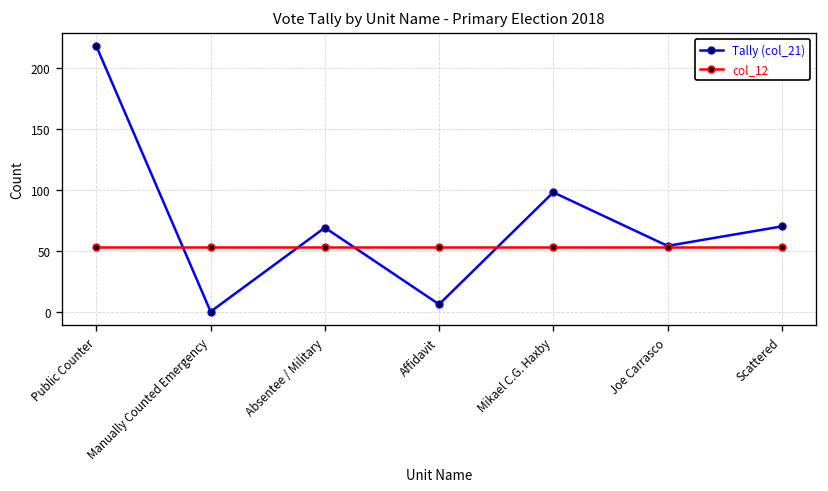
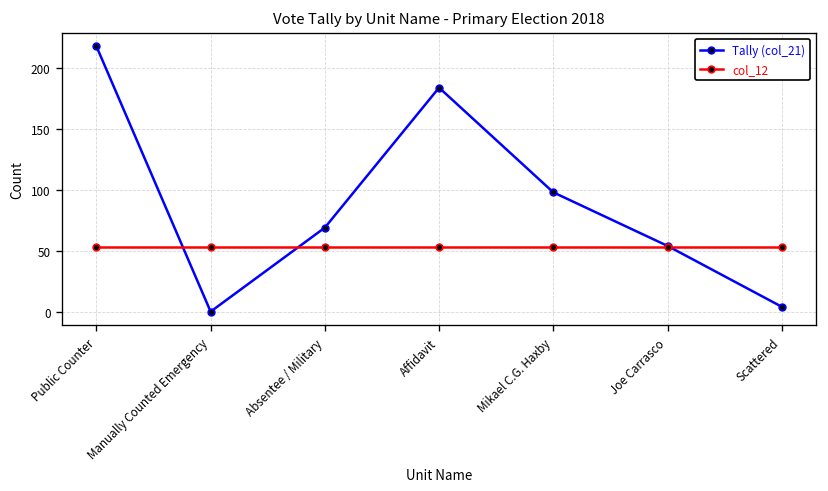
  {
    "Tally (col_21)": {
      "Public Counter": 218,
      "Manually Counted Emergency": 0,
      "Absentee / Military": 69,
-     "Affidavit": 6,
+     "Affidavit": 184,
      "Mikael C.G. Haxby": 98,
-     "Scattered": 70
+     "Scattered": 4
    },
    "col_12": {
      "Public Counter": 53,
      "Manually Counted Emergency": 53,
      "Absentee / Military": 53,
      "Affidavit": 53,
      "Mikael C.G. Haxby": 53,
      "Scattered": 53
    }
  }
